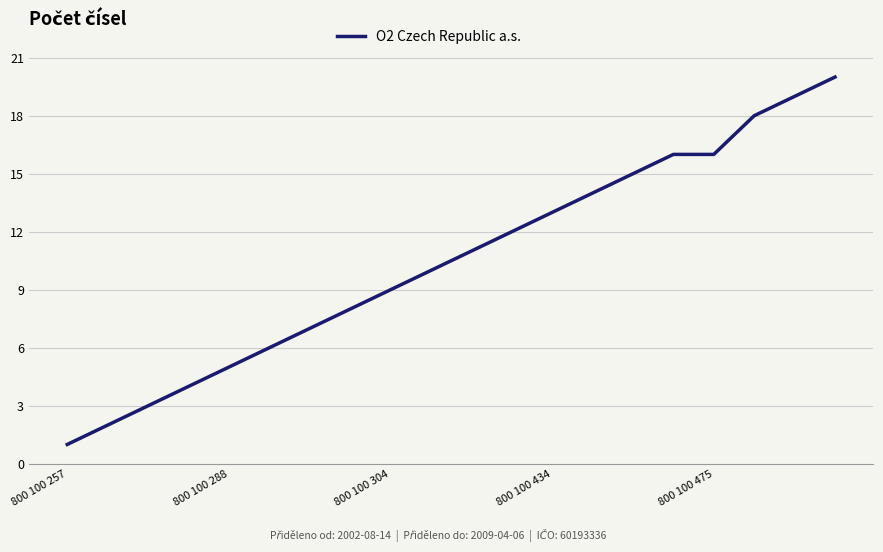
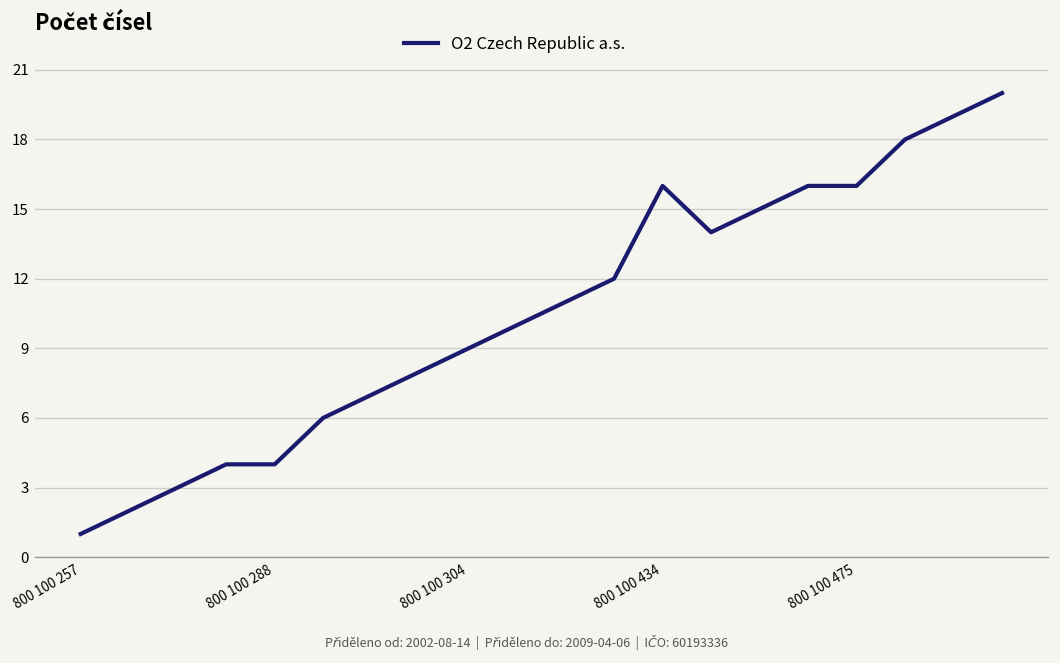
  {
    "800 100 257": 1,
-   "800 100 288": 5,
+   "800 100 288": 4,
    "800 100 304": 9,
-   "800 100 434": 13,
+   "800 100 434": 16,
    "800 100 475": 16
  }
